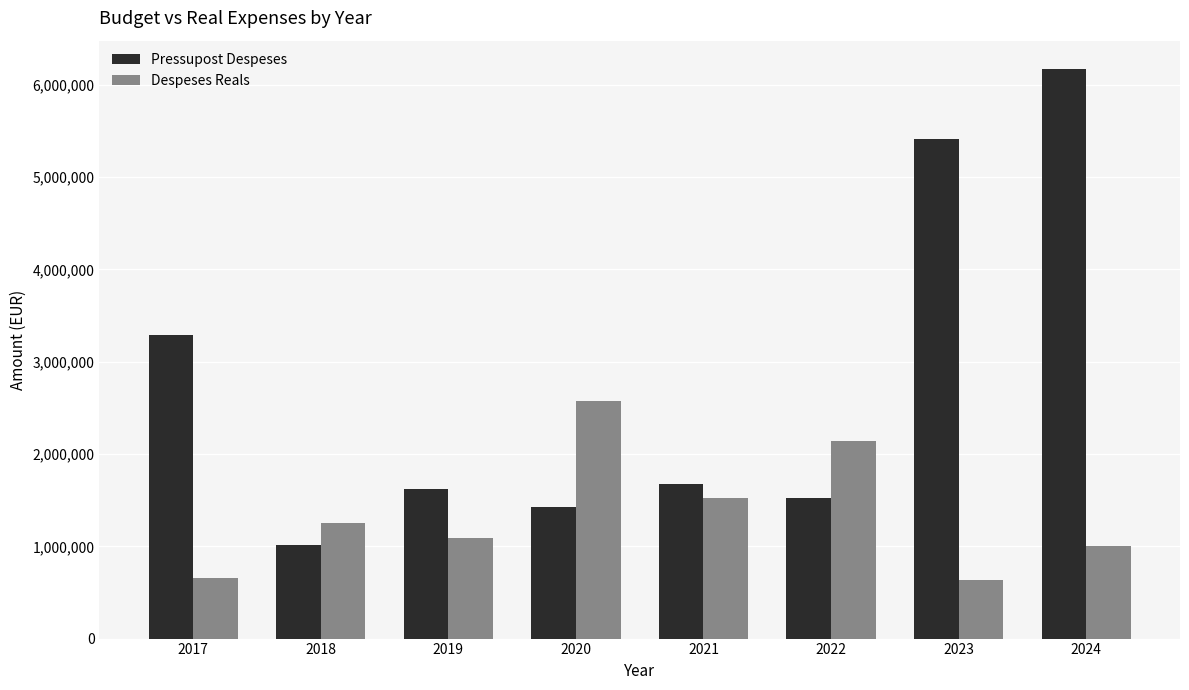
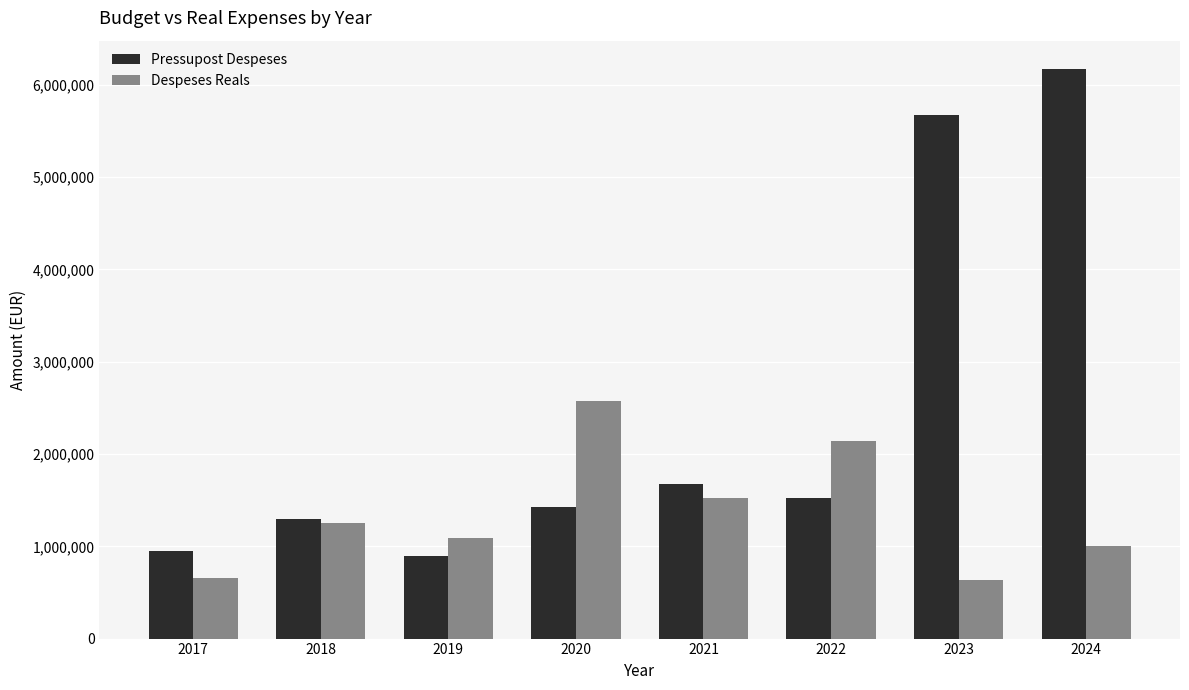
  {
    "Pressupost Despeses": {
-     "2017": "3,300,000",
-     "2018": "1,000,000",
-     "2019": "1,600,000",
+     "2017": "1,000,000",
+     "2018": "1,300,000",
+     "2019": "900,000",
      "2020": "1,400,000",
      "2021": "1,700,000",
      "2022": "1,500,000",
-     "2023": "5,400,000",
+     "2023": "5,700,000",
      "2024": "6,200,000"
    },
    "Despeses Reals": {
      "2017": "700,000",
      "2018": "1,300,000",
      "2019": "1,100,000",
      "2020": "2,600,000",
      "2021": "1,500,000",
      "2022": "2,100,000",
      "2023": "600,000",
      "2024": "1,000,000"
    }
  }
